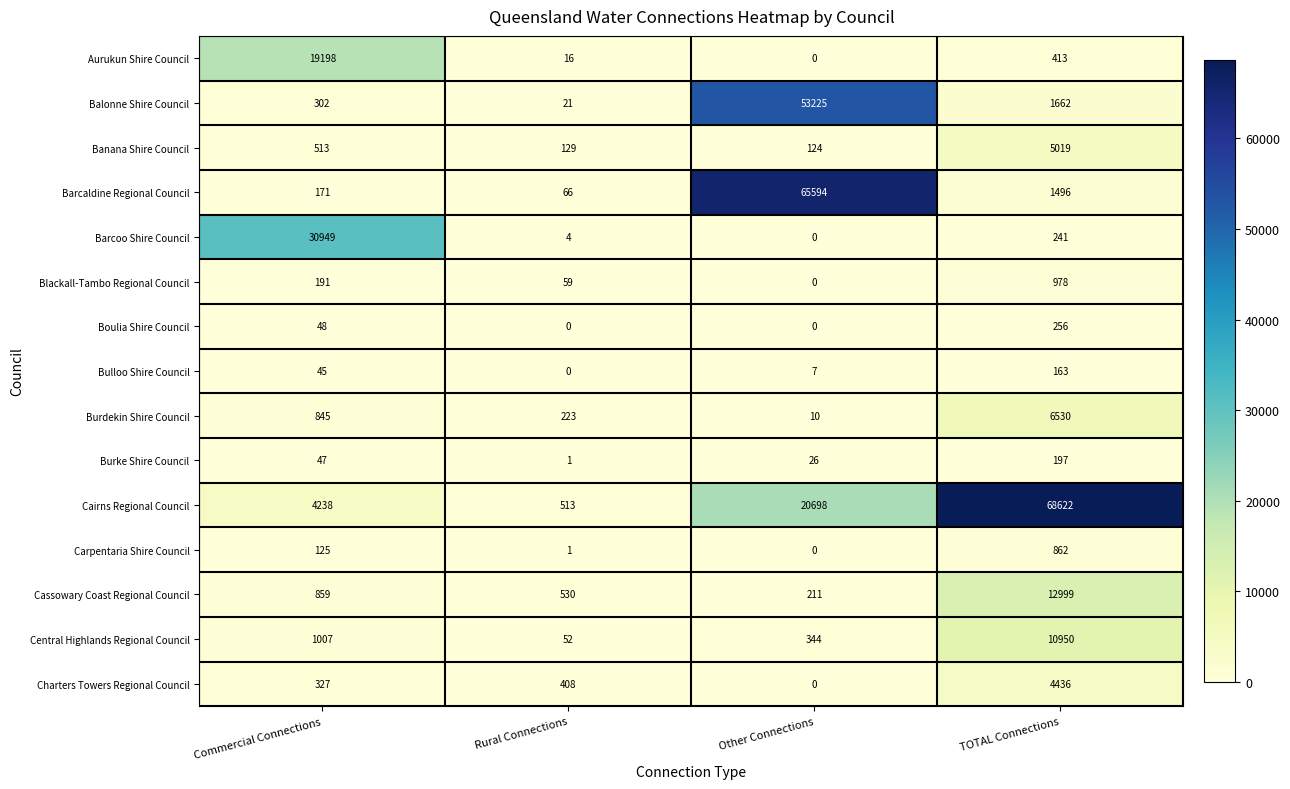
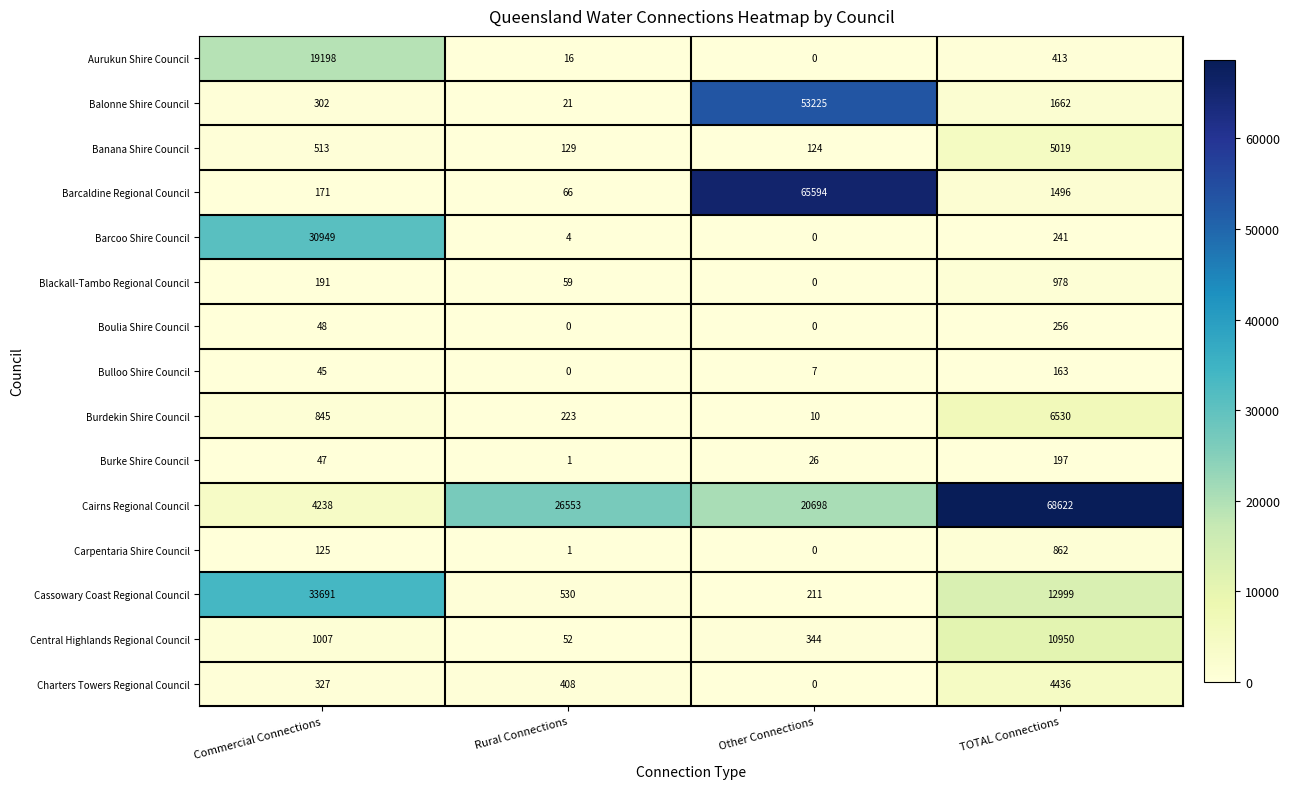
  {
    "Aurukun Shire Council": {
      "Commercial Connections": 19198,
      "Rural Connections": 16,
      "Other Connections": 0,
      "TOTAL Connections": 413
    },
    "Balonne Shire Council": {
      "Commercial Connections": 302,
      "Rural Connections": 21,
      "Other Connections": 53225,
      "TOTAL Connections": 1662
    },
    "Banana Shire Council": {
      "Commercial Connections": 513,
      "Rural Connections": 129,
      "Other Connections": 124,
      "TOTAL Connections": 5019
    },
    "Barcaldine Regional Council": {
      "Commercial Connections": 171,
      "Rural Connections": 66,
      "Other Connections": 65594,
      "TOTAL Connections": 1496
    },
    "Barcoo Shire Council": {
      "Commercial Connections": 30949,
      "Rural Connections": 4,
      "Other Connections": 0,
      "TOTAL Connections": 241
    },
    "Blackall-Tambo Regional Council": {
      "Commercial Connections": 191,
      "Rural Connections": 59,
      "Other Connections": 0,
      "TOTAL Connections": 978
    },
    "Boulia Shire Council": {
      "Commercial Connections": 48,
      "Rural Connections": 0,
      "Other Connections": 0,
      "TOTAL Connections": 256
    },
    "Bulloo Shire Council": {
      "Commercial Connections": 45,
      "Rural Connections": 0,
      "Other Connections": 7,
      "TOTAL Connections": 163
    },
    "Burdekin Shire Council": {
      "Commercial Connections": 845,
      "Rural Connections": 223,
      "Other Connections": 10,
      "TOTAL Connections": 6530
    },
    "Burke Shire Council": {
      "Commercial Connections": 47,
      "Rural Connections": 1,
      "Other Connections": 26,
      "TOTAL Connections": 197
    },
    "Cairns Regional Council": {
      "Commercial Connections": 4238,
-     "Rural Connections": 513,
+     "Rural Connections": 26553,
      "Other Connections": 20698,
      "TOTAL Connections": 68622
    },
    "Carpentaria Shire Council": {
      "Commercial Connections": 125,
      "Rural Connections": 1,
      "Other Connections": 0,
      "TOTAL Connections": 862
    },
    "Cassowary Coast Regional Council": {
-     "Commercial Connections": 859,
+     "Commercial Connections": 33691,
      "Rural Connections": 530,
      "Other Connections": 211,
      "TOTAL Connections": 12999
    },
    "Central Highlands Regional Council": {
      "Commercial Connections": 1007,
      "Rural Connections": 52,
      "Other Connections": 344,
      "TOTAL Connections": 10950
    },
    "Charters Towers Regional Council": {
      "Commercial Connections": 327,
      "Rural Connections": 408,
      "Other Connections": 0,
      "TOTAL Connections": 4436
    }
  }
